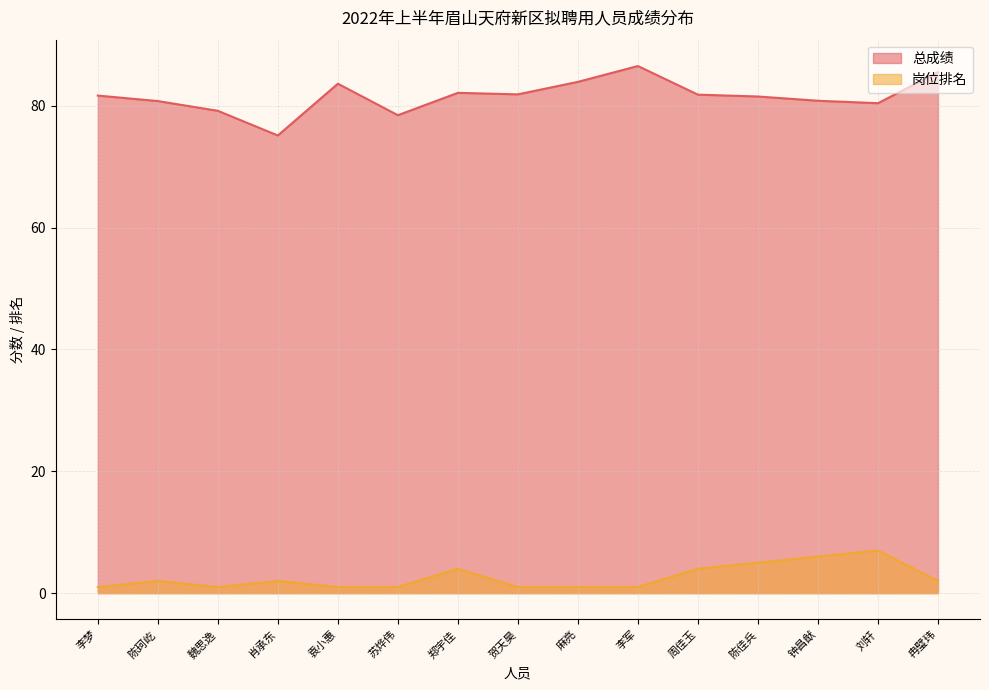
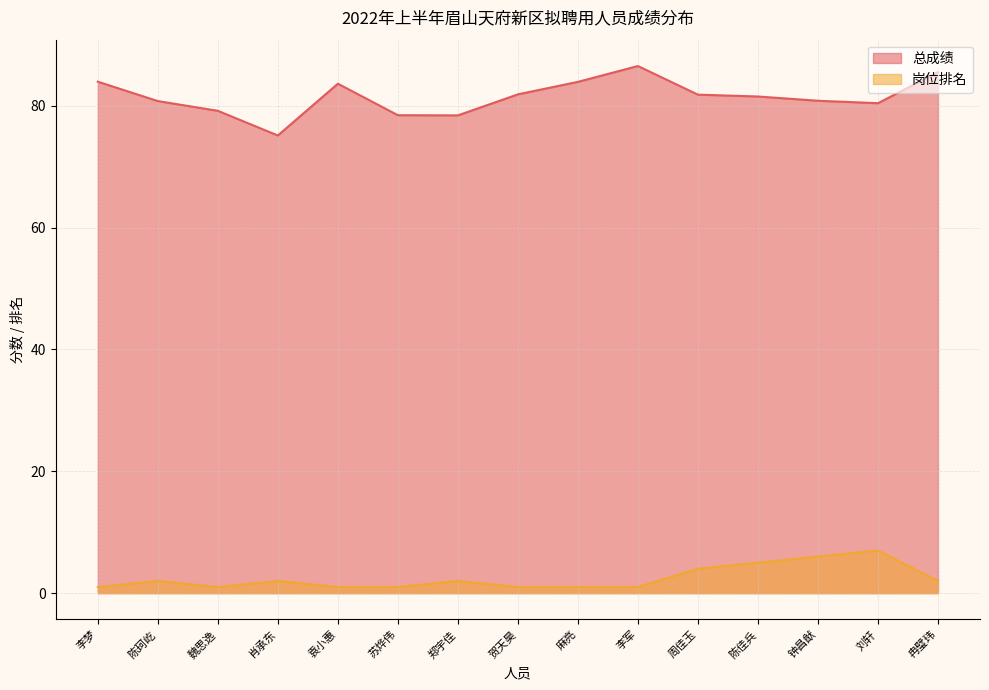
  {
    "总成绩": {
-     "李梦": 82,
+     "李梦": 84,
      "陈珂屹": 81,
      "魏思逸": 79,
      "肖承东": 75,
      "袁小惠": 84,
      "苏烨伟": 78,
-     "郑宇佳": 82,
+     "郑宇佳": 78,
      "贺天昊": 82,
      "麻亮": 84,
      "李军": 87,
      "周佳玉": 82,
      "陈佳兵": 82,
      "钟昌猷": 81,
      "刘轩": 80
    },
    "岗位排名": {
      "李梦": 1,
      "陈珂屹": 2,
      "魏思逸": 1,
      "肖承东": 2,
      "袁小惠": 1,
      "苏烨伟": 1,
-     "郑宇佳": 4,
+     "郑宇佳": 2,
      "贺天昊": 1,
      "麻亮": 1,
      "李军": 1,
      "周佳玉": 4,
      "陈佳兵": 5,
      "钟昌猷": 6,
      "刘轩": 7,
      "冉璧玮": 2
    }
  }
